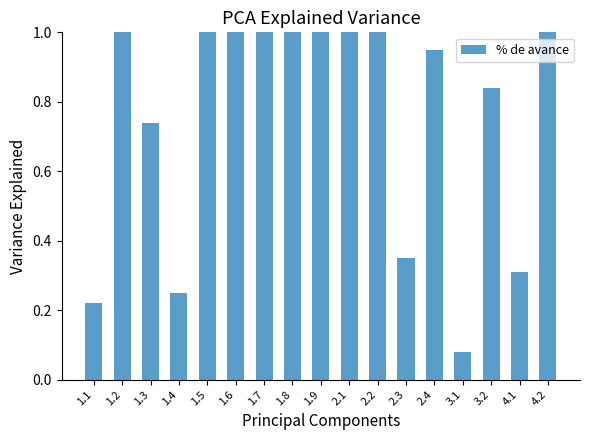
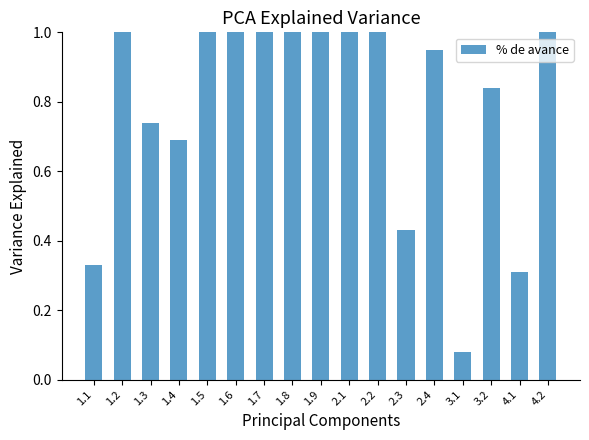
  {
-   "1.1": 0.22,
+   "1.1": 0.33,
    "1.2": 1.00,
    "1.3": 0.74,
-   "1.4": 0.25,
+   "1.4": 0.69,
    "1.5": 1.00,
    "1.6": 1.00,
    "1.7": 1.00,
    "1.8": 1.00,
    "1.9": 1.00,
    "2.1": 1.00,
    "2.2": 1.00,
-   "2.3": 0.35,
+   "2.3": 0.43,
    "2.4": 0.95,
    "3.1": 0.08,
    "3.2": 0.84,
    "4.1": 0.31,
    "4.2": 1.00
  }
